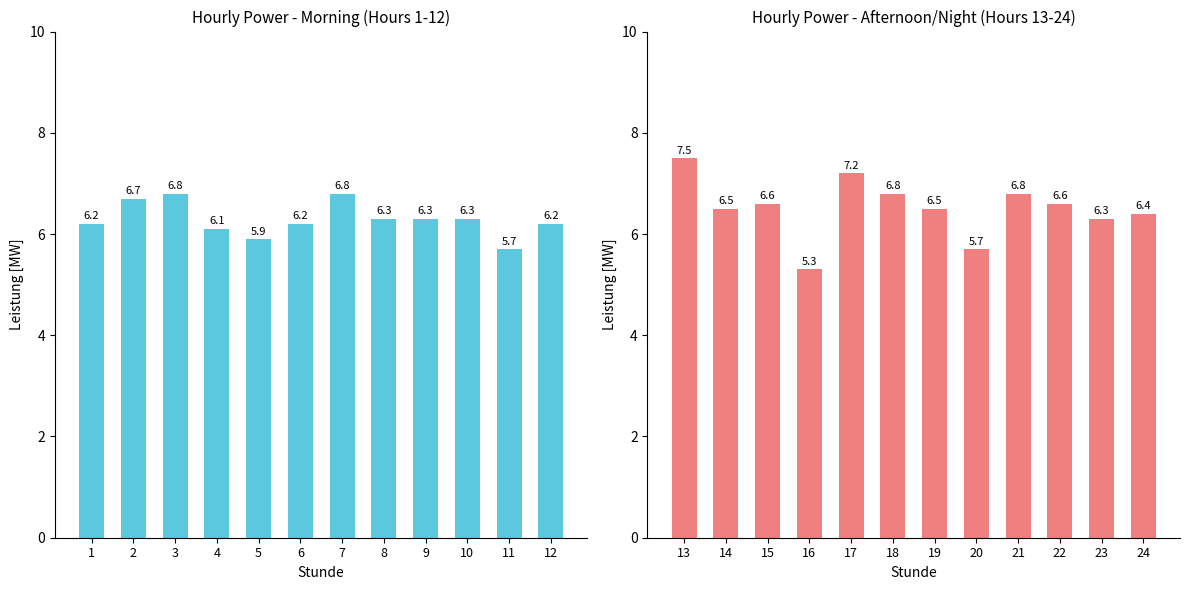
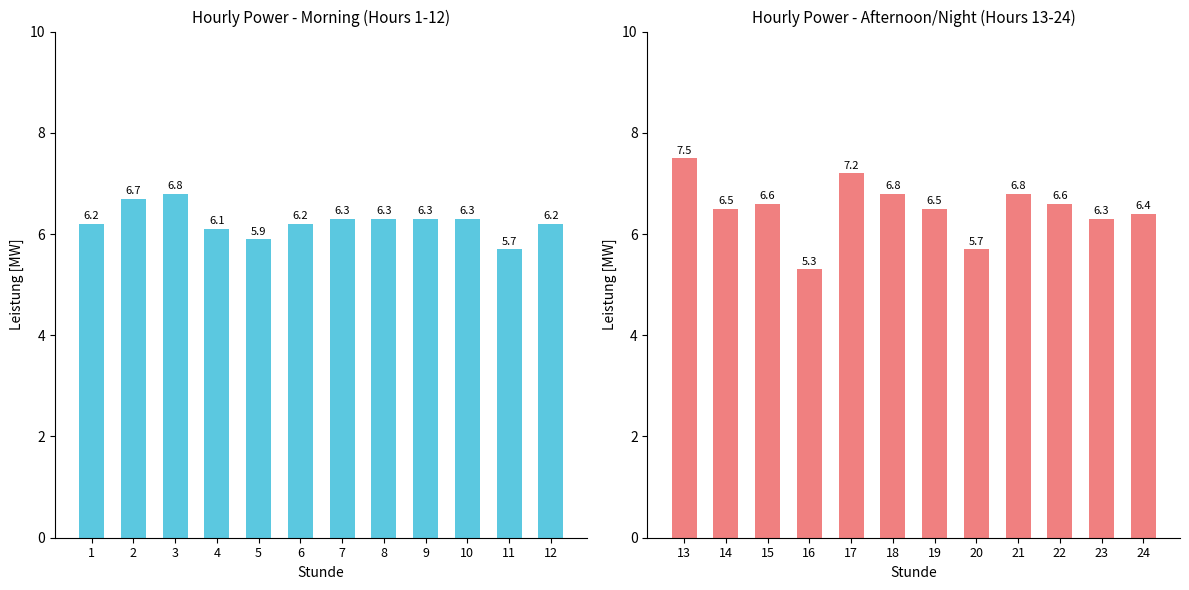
  {
    "Hourly Power - Morning (Hours 1-12)": {
      "1": 6.2,
      "2": 6.7,
      "3": 6.8,
      "4": 6.1,
      "5": 5.9,
      "6": 6.2,
-     "7": 6.8,
+     "7": 6.3,
      "8": 6.3,
      "9": 6.3,
      "10": 6.3,
      "11": 5.7,
      "12": 6.2
    },
    "Hourly Power - Afternoon/Night (Hours 13-24)": {
      "13": 7.5,
      "14": 6.5,
      "15": 6.6,
      "16": 5.3,
      "17": 7.2,
      "18": 6.8,
      "19": 6.5,
      "20": 5.7,
      "21": 6.8,
      "22": 6.6,
      "23": 6.3,
      "24": 6.4
    }
  }
